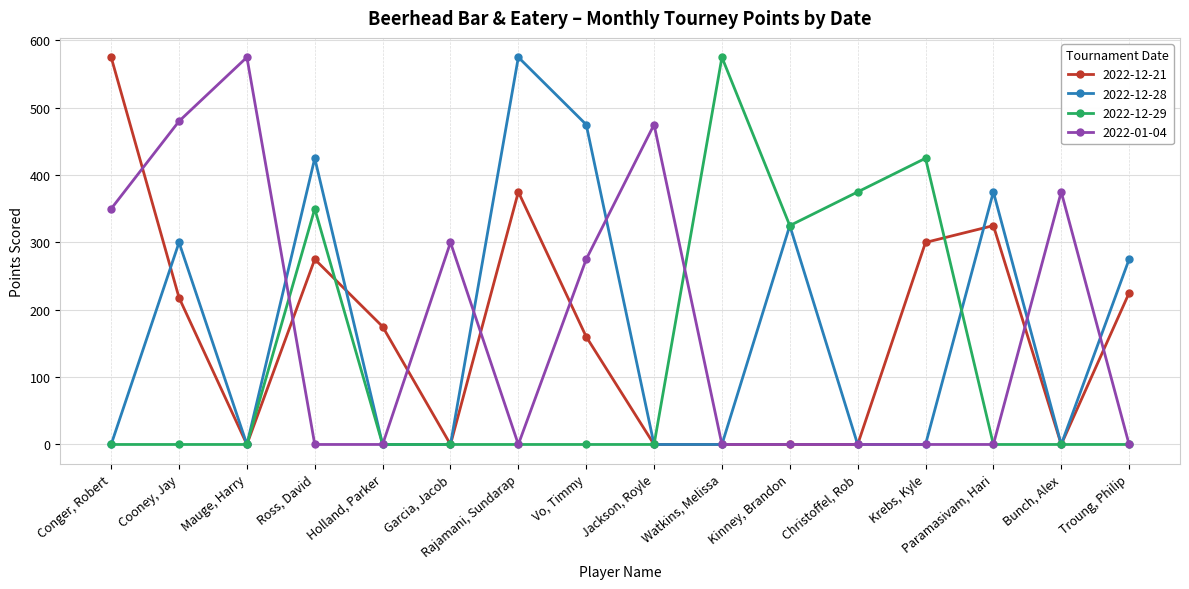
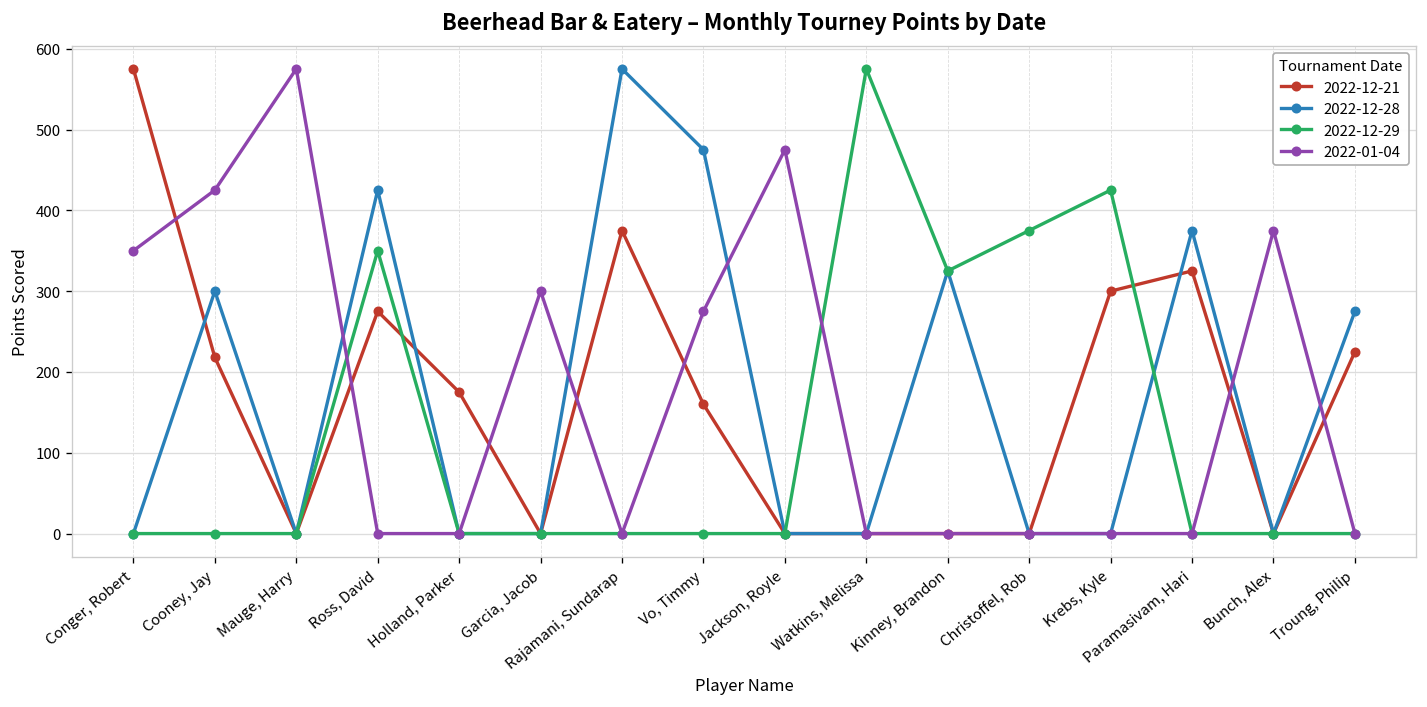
  {
    "2022-12-21": {
      "Conger, Robert": 580,
      "Cooney, Jay": 220,
      "Ross, David": 280,
      "Holland, Parker": 180,
      "Rajamani, Sundarap": 380,
      "Vo, Timmy": 160,
      "Krebs, Kyle": 300,
      "Paramasivam, Hari": 330,
      "Troung, Philip": 230
    },
    "2022-12-28": {
      "Cooney, Jay": 300,
      "Ross, David": 430,
      "Rajamani, Sundarap": 580,
      "Vo, Timmy": 480,
      "Paramasivam, Hari": 380,
      "Troung, Philip": 280
    },
    "2022-12-29": {
      "Cooney, Jay": 0,
      "Ross, David": 350,
      "Vo, Timmy": 0,
      "Watkins, Melissa": 580,
      "Christoffel, Rob": 380,
      "Krebs, Kyle": 430
    },
    "2022-01-04": {
      "Conger, Robert": 350,
-     "Cooney, Jay": 480,
+     "Cooney, Jay": 430,
      "Mauge, Harry": 580,
      "Ross, David": 0,
      "Garcia, Jacob": 300,
      "Vo, Timmy": 280,
      "Jackson, Royle": 480,
      "Bunch, Alex": 380
    }
  }
